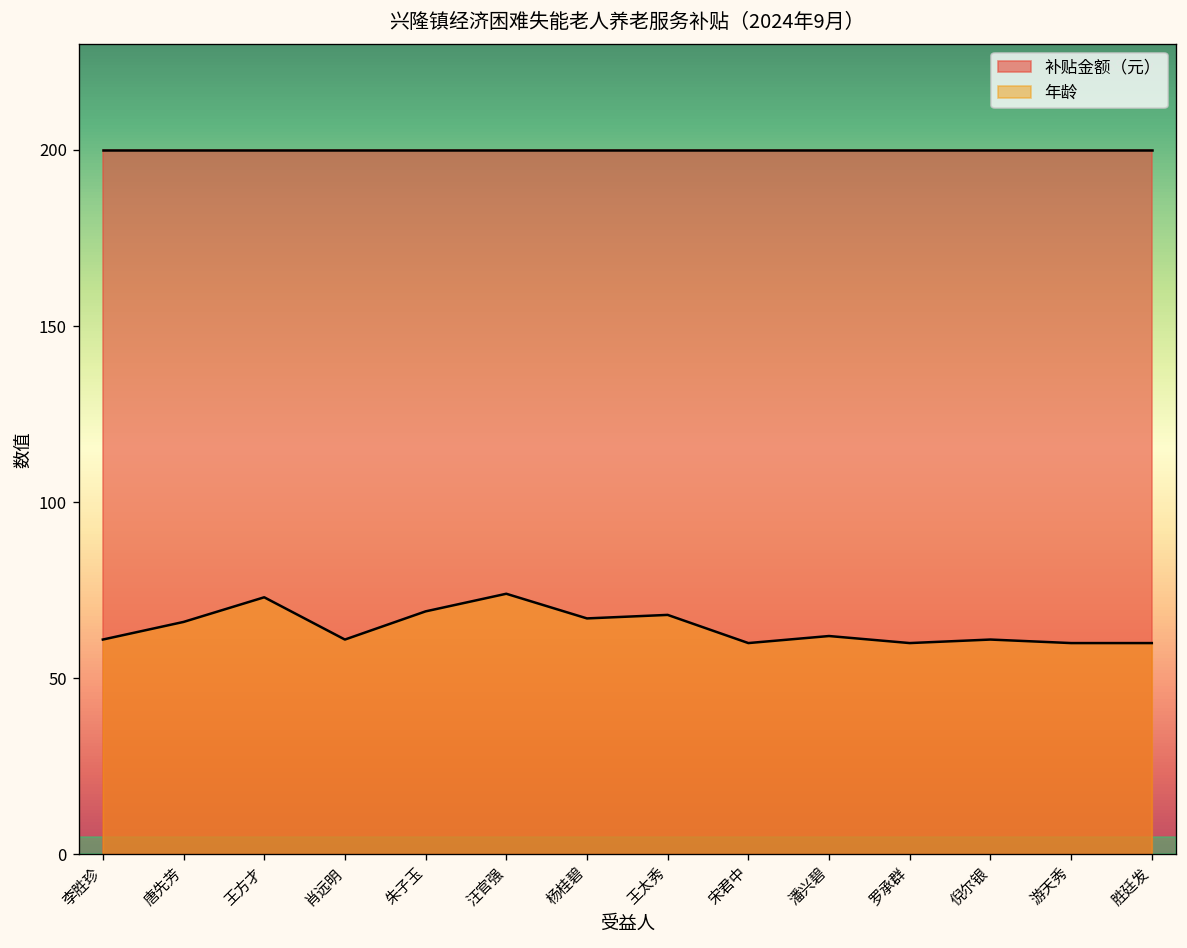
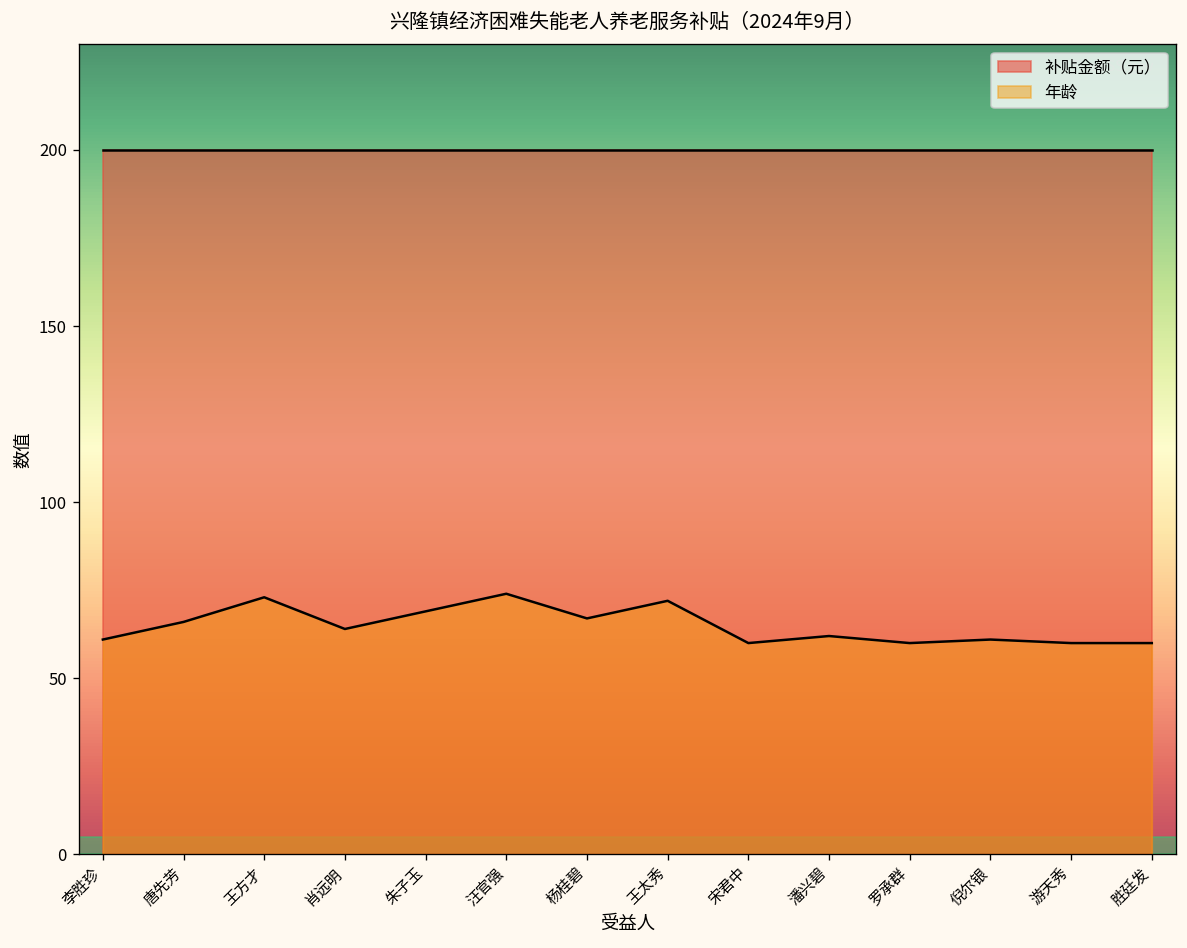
  {
    "补贴金额（元）": {
      "李胜珍": 200,
      "唐先芳": 200,
      "王方才": 200,
      "肖远明": 200,
      "朱子玉": 200,
      "汪官强": 200,
      "杨桂碧": 200,
      "王太秀": 200,
      "宋君中": 200,
      "潘兴碧": 200,
      "罗承群": 200,
      "倪尔银": 200,
      "游天秀": 200,
      "胜廷发": 200
    },
    "年龄": {
      "李胜珍": 61,
      "唐先芳": 66,
      "王方才": 73,
-     "肖远明": 61,
+     "肖远明": 64,
      "朱子玉": 69,
      "汪官强": 74,
      "杨桂碧": 67,
-     "王太秀": 68,
+     "王太秀": 72,
      "宋君中": 60,
      "潘兴碧": 62,
      "罗承群": 60,
      "倪尔银": 61,
      "游天秀": 60,
      "胜廷发": 60
    }
  }
